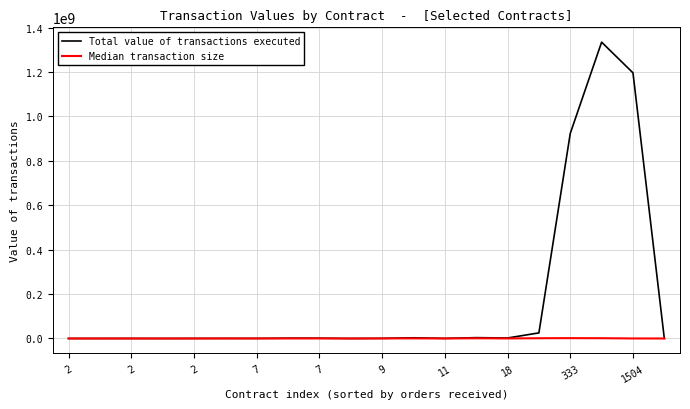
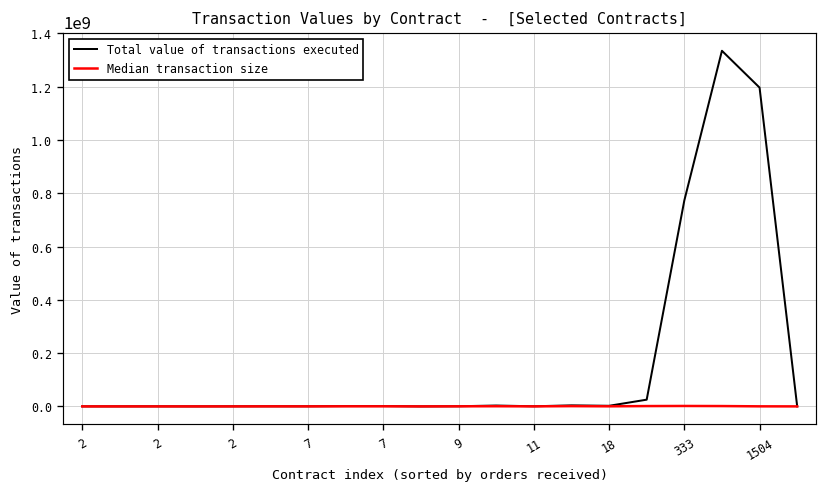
  {
    "Total value of transactions executed": {
-     "333": 920000000,
+     "333": 770000000,
      "1504": 1200000000
    },
    "Median transaction size": {
      "333": 0,
      "1504": 0
    }
  }
